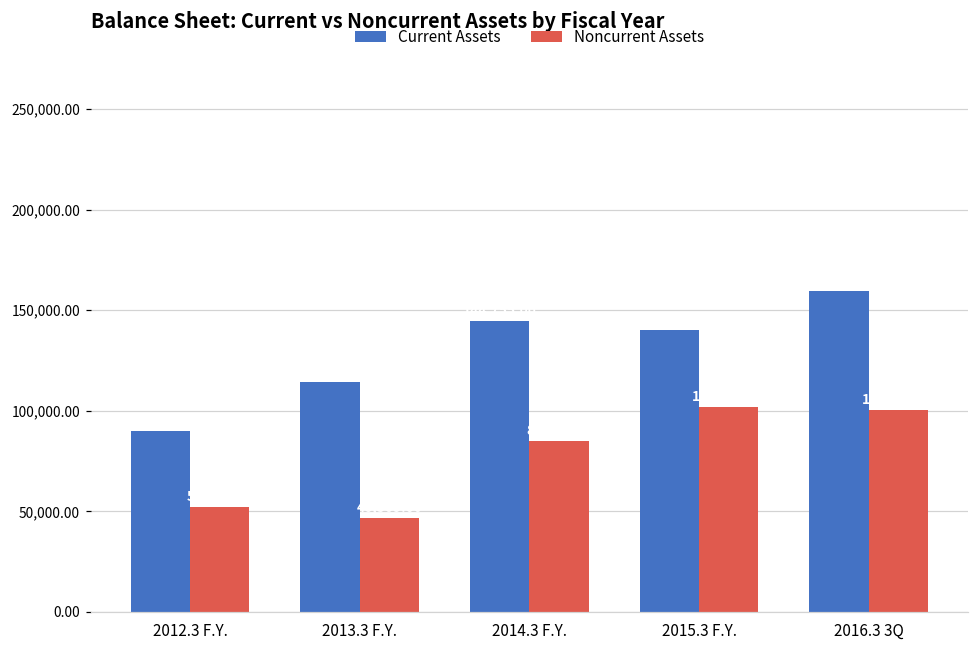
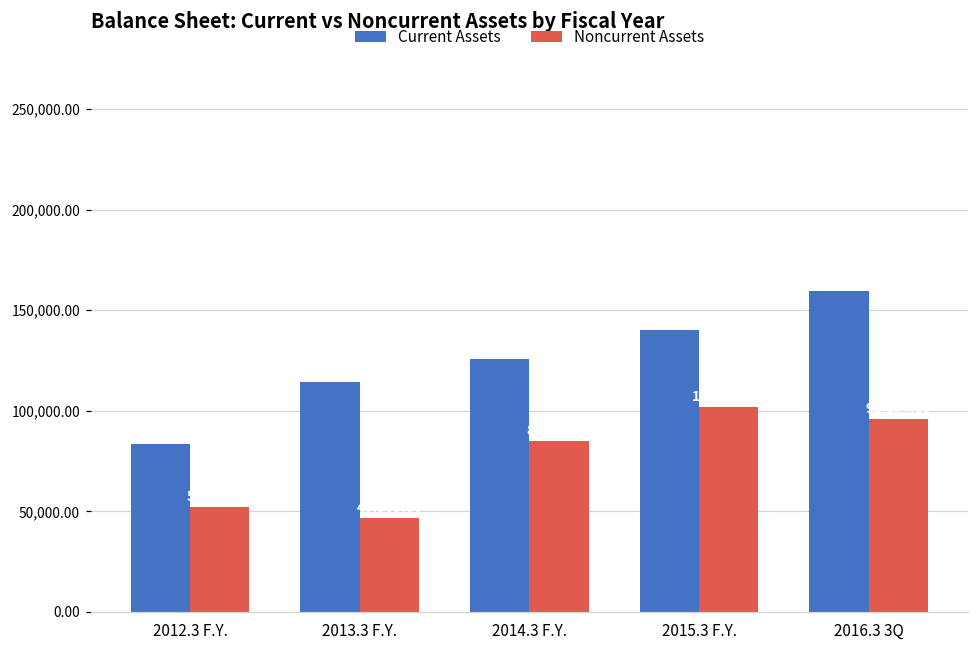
  {
    "Current Assets": {
-     "2012.3 F.Y.": "90,000",
+     "2012.3 F.Y.": "83,000",
      "2013.3 F.Y.": "114,000",
-     "2014.3 F.Y.": "145,000",
+     "2014.3 F.Y.": "126,000",
      "2015.3 F.Y.": "140,000",
      "2016.3 3Q": "160,000"
    },
    "Noncurrent Assets": {
      "2012.3 F.Y.": "52,000",
      "2013.3 F.Y.": "47,000",
      "2014.3 F.Y.": "85,000",
      "2015.3 F.Y.": "102,000",
-     "2016.3 3Q": "100,000"
+     "2016.3 3Q": "96,000"
    }
  }
